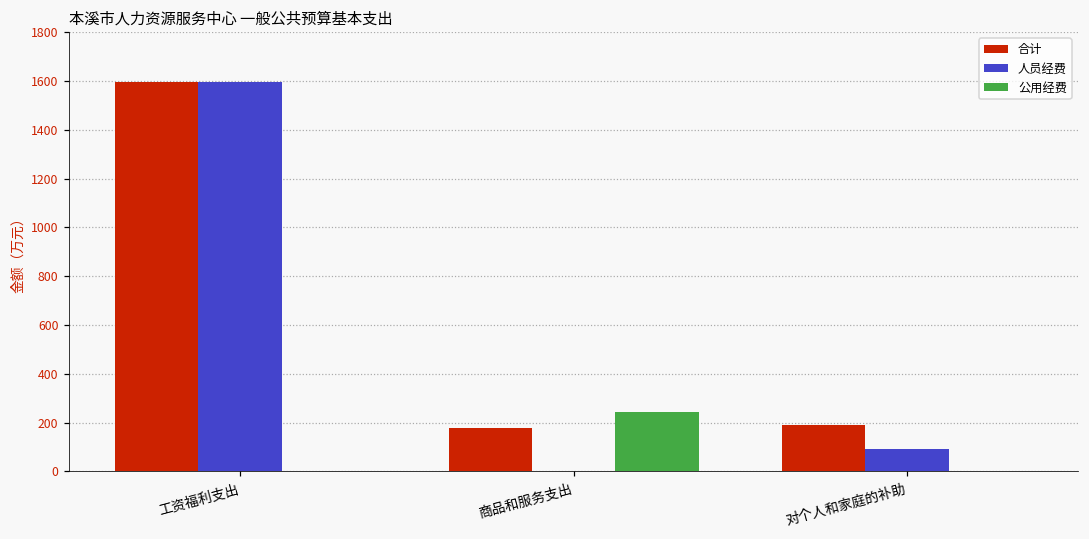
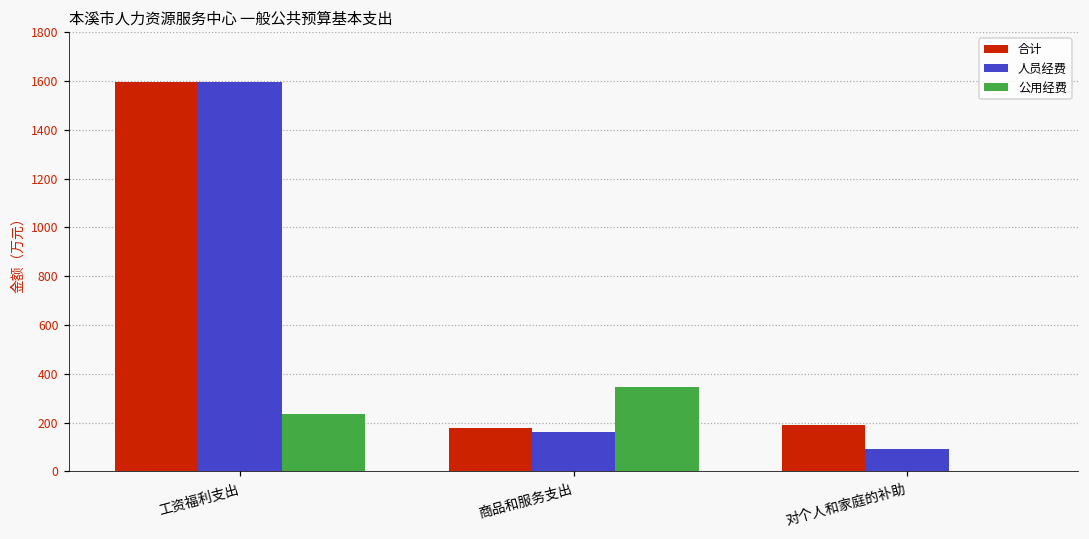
  {
    "合计": {
      "工资福利支出": 1600,
      "商品和服务支出": 180,
      "对个人和家庭的补助": 190
    },
    "人员经费": {
      "工资福利支出": 1600,
-     "商品和服务支出": 0,
+     "商品和服务支出": 160,
      "对个人和家庭的补助": 90
    },
    "公用经费": {
-     "工资福利支出": 0,
-     "商品和服务支出": 240,
+     "工资福利支出": 230,
+     "商品和服务支出": 350,
      "对个人和家庭的补助": 0
    }
  }
